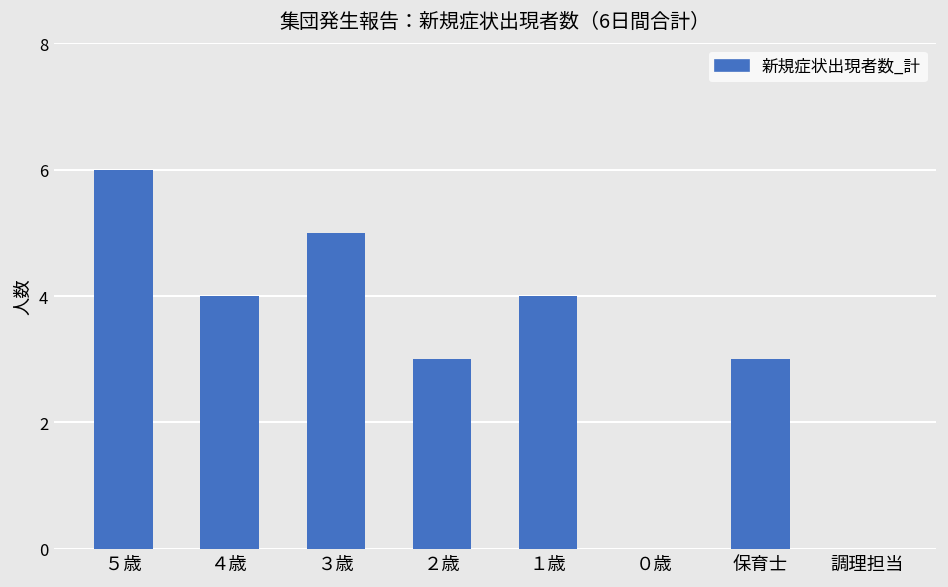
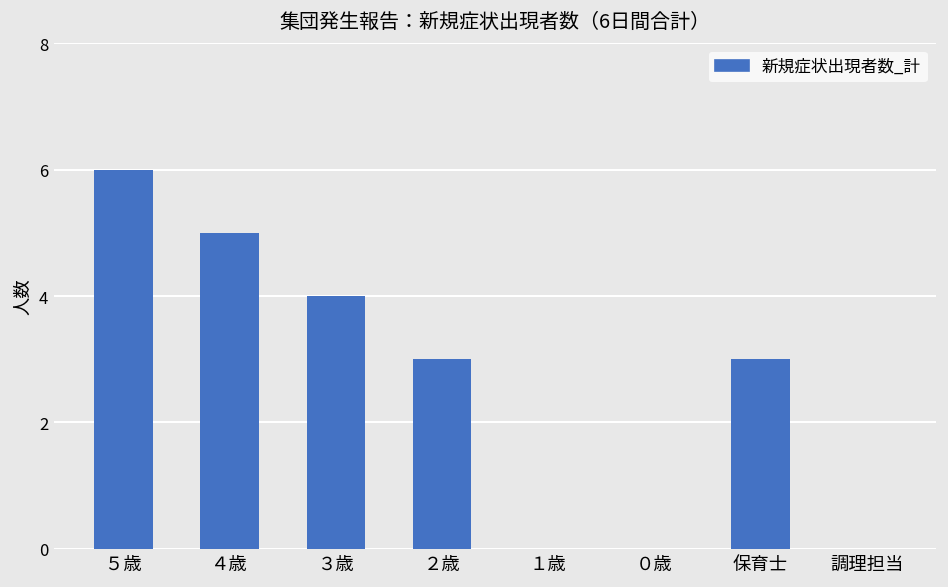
  {
    "５歳": 6,
-   "４歳": 4,
-   "３歳": 5,
+   "４歳": 5,
+   "３歳": 4,
    "２歳": 3,
-   "１歳": 4,
+   "１歳": 0,
    "０歳": 0,
    "保育士": 3,
    "調理担当": 0
  }
